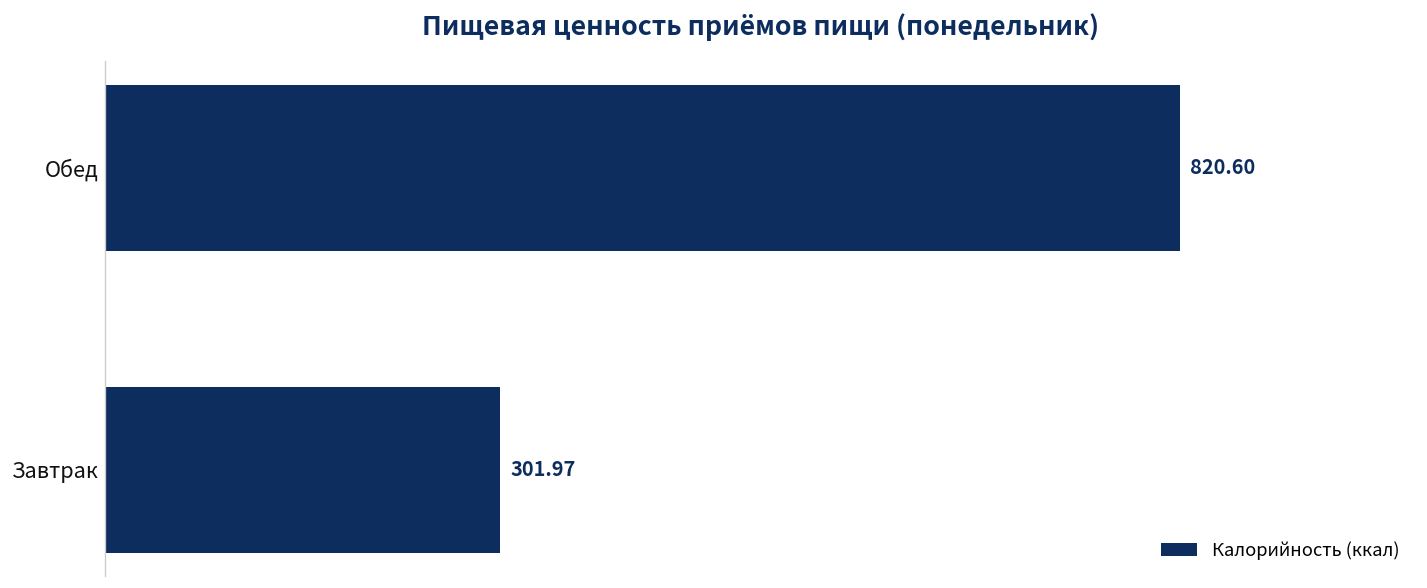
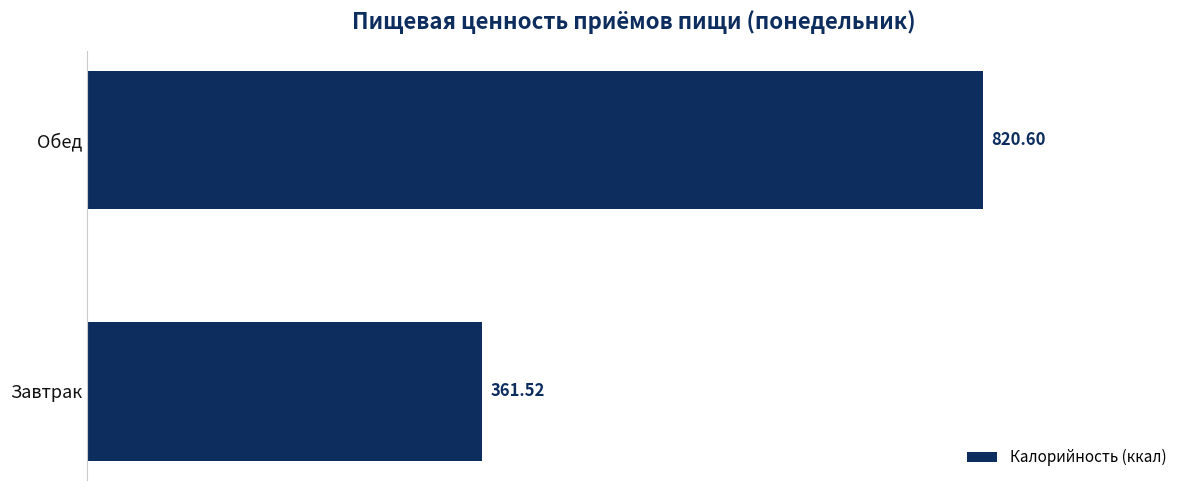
  {
    "Обед": 820.60,
-   "Завтрак": 301.97
+   "Завтрак": 361.52
  }
